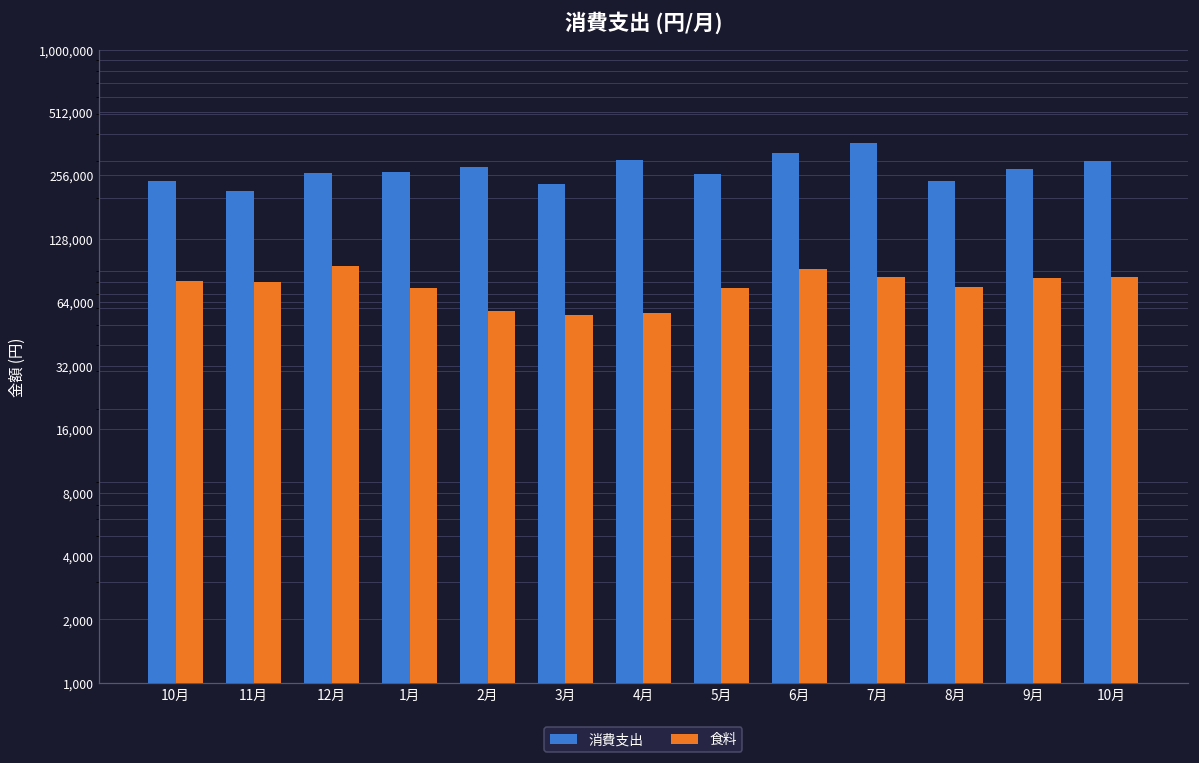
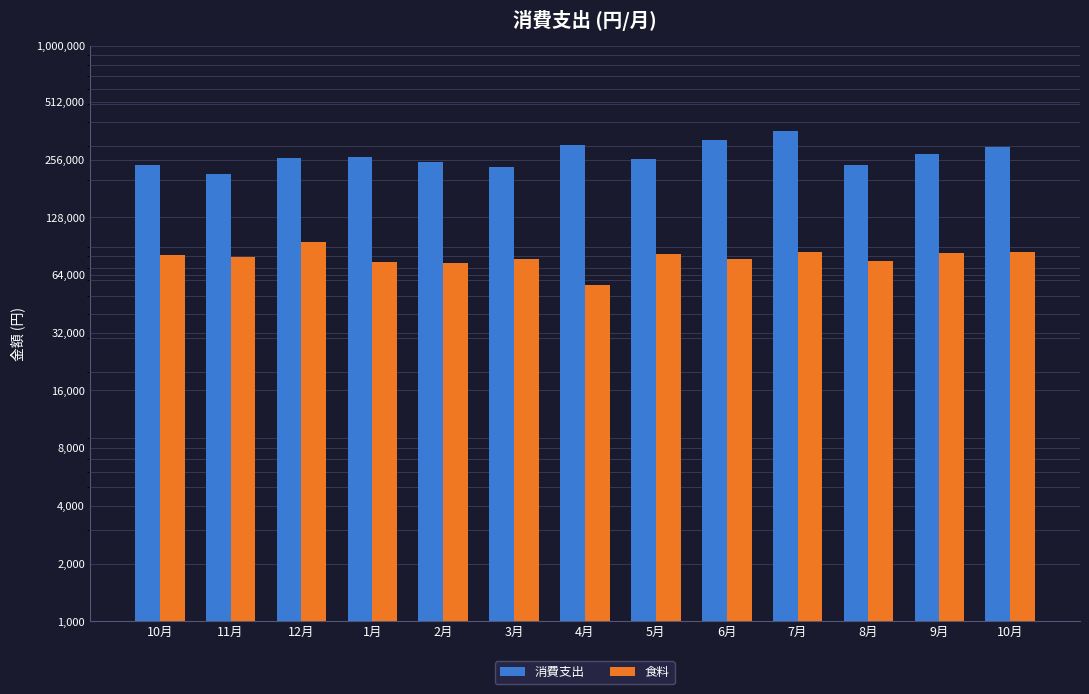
  {
    "消費支出": {
      "11月": "220,000",
      "12月": "260,000",
      "1月": "260,000",
-     "2月": "280,000",
+     "2月": "250,000",
      "3月": "230,000",
      "4月": "300,000",
      "5月": "260,000",
      "6月": "320,000",
      "7月": "360,000",
      "8月": "240,000",
      "9月": "270,000"
    },
    "食料": {
      "11月": "79,000",
      "12月": "90,000",
      "1月": "75,000",
-     "2月": "58,000",
-     "3月": "56,000",
+     "2月": "74,000",
+     "3月": "77,000",
      "4月": "57,000",
-     "5月": "74,000",
-     "6月": "90,000",
+     "5月": "82,000",
+     "6月": "78,000",
      "7月": "80,000",
      "8月": "76,000",
      "9月": "83,000"
    }
  }
